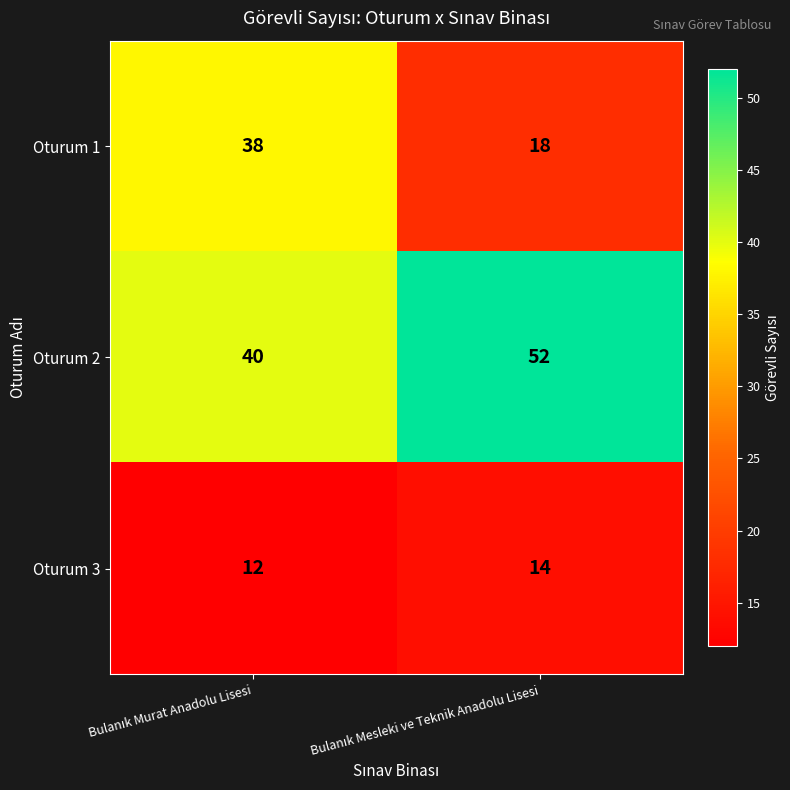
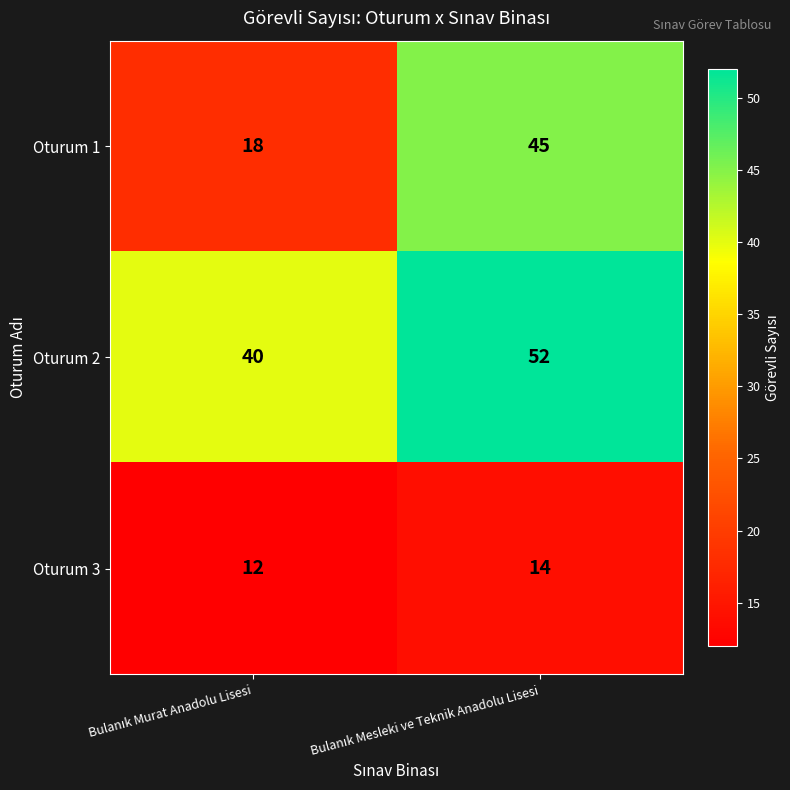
  {
    "Oturum 1": {
-     "Bulanık Murat Anadolu Lisesi": 38,
-     "Bulanık Mesleki ve Teknik Anadolu Lisesi": 18
+     "Bulanık Murat Anadolu Lisesi": 18,
+     "Bulanık Mesleki ve Teknik Anadolu Lisesi": 45
    },
    "Oturum 2": {
      "Bulanık Murat Anadolu Lisesi": 40,
      "Bulanık Mesleki ve Teknik Anadolu Lisesi": 52
    },
    "Oturum 3": {
      "Bulanık Murat Anadolu Lisesi": 12,
      "Bulanık Mesleki ve Teknik Anadolu Lisesi": 14
    }
  }
